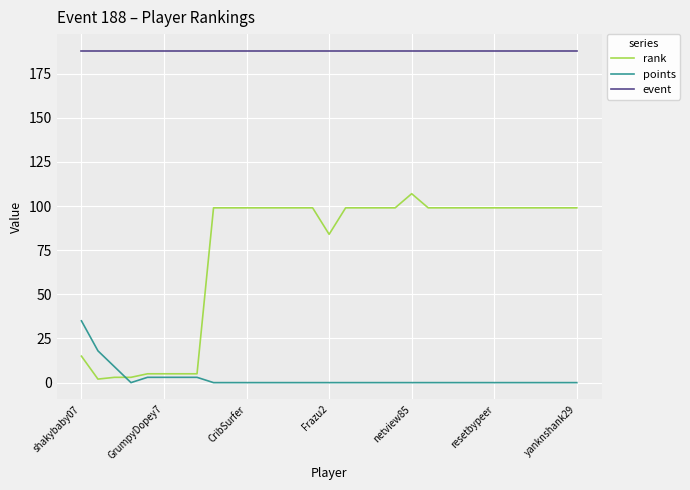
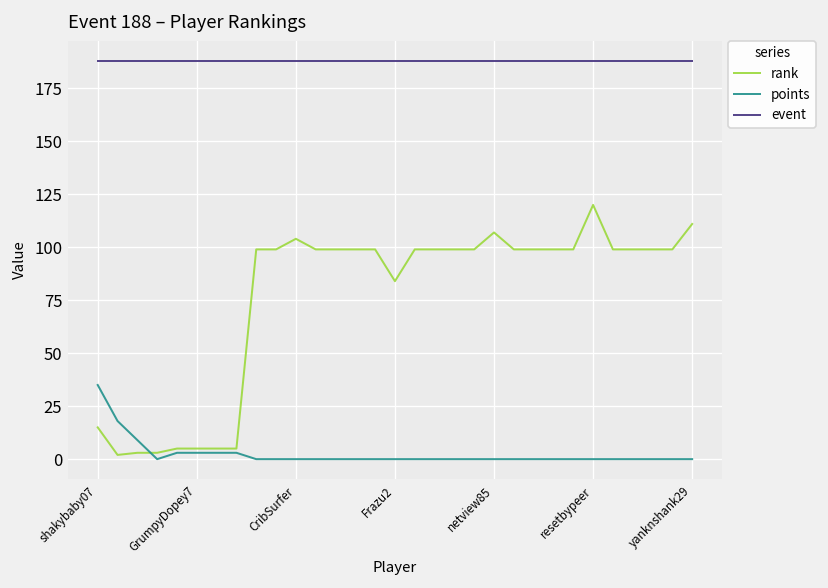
  {
    "rank": {
      "shakybaby07": 15,
      "GrumpyDopey7": 5,
-     "CribSurfer": 99,
+     "CribSurfer": 104,
      "Frazu2": 84,
      "netview85": 107,
-     "resetbypeer": 99,
-     "yanknshank29": 99
+     "resetbypeer": 120,
+     "yanknshank29": 111
    },
    "points": {
      "shakybaby07": 35,
      "GrumpyDopey7": 3,
      "CribSurfer": 0,
      "Frazu2": 0,
      "netview85": 0,
      "resetbypeer": 0,
      "yanknshank29": 0
    },
    "event": {
      "shakybaby07": 188,
      "GrumpyDopey7": 188,
      "CribSurfer": 188,
      "Frazu2": 188,
      "netview85": 188,
      "resetbypeer": 188,
      "yanknshank29": 188
    }
  }
